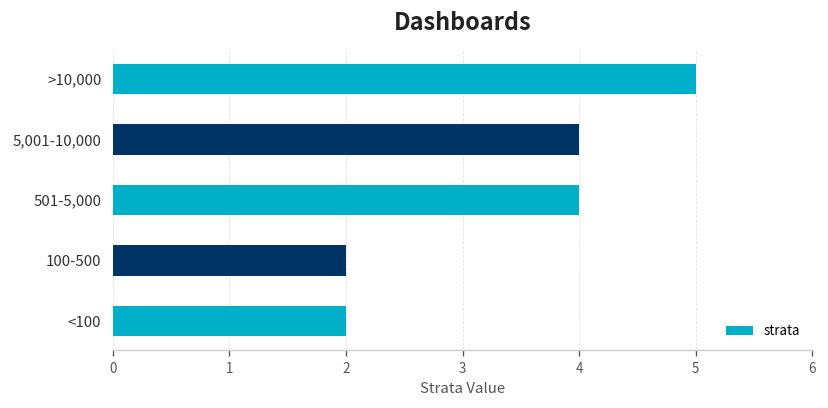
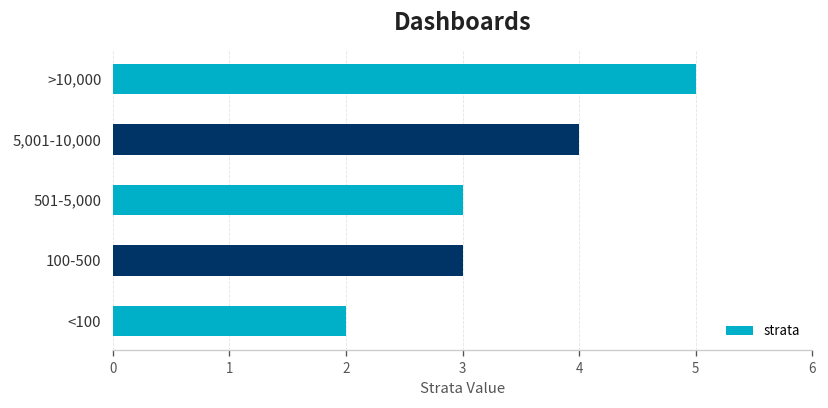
  {
    ">10,000": 5,
    "5,001-10,000": 4,
-   "501-5,000": 4,
-   "100-500": 2,
+   "501-5,000": 3,
+   "100-500": 3,
    "<100": 2
  }
